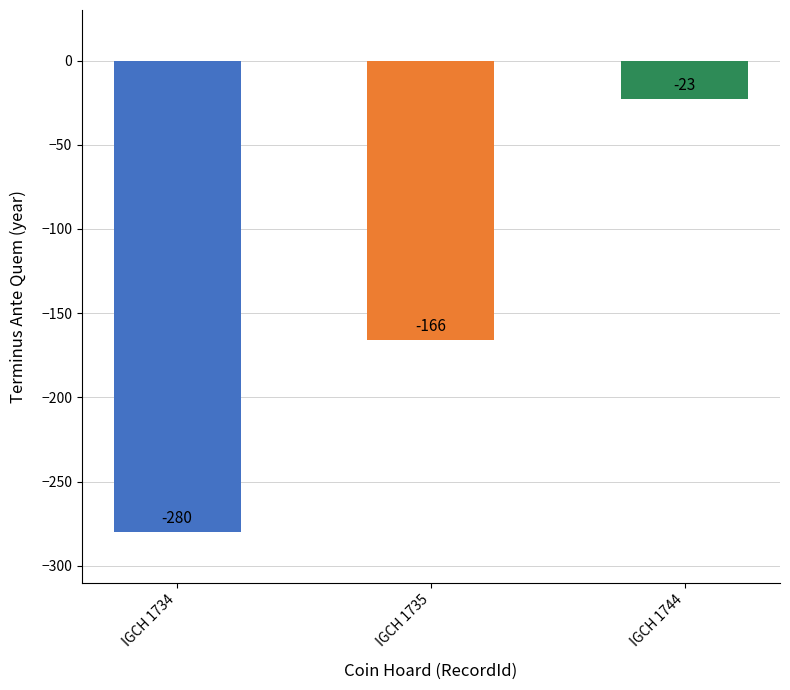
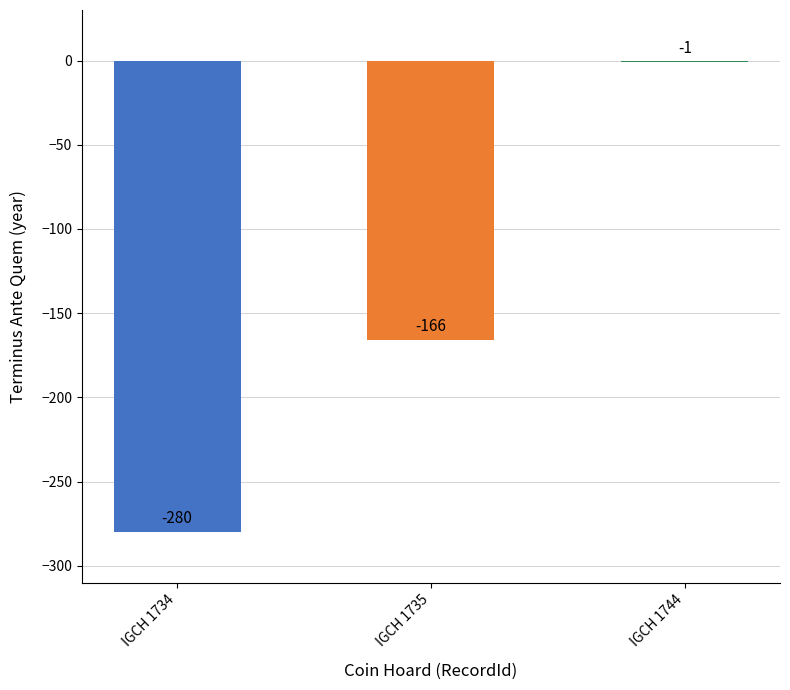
  {
    "IGCH 1734": -280,
    "IGCH 1735": -166,
-   "IGCH 1744": -23
+   "IGCH 1744": -1
  }
